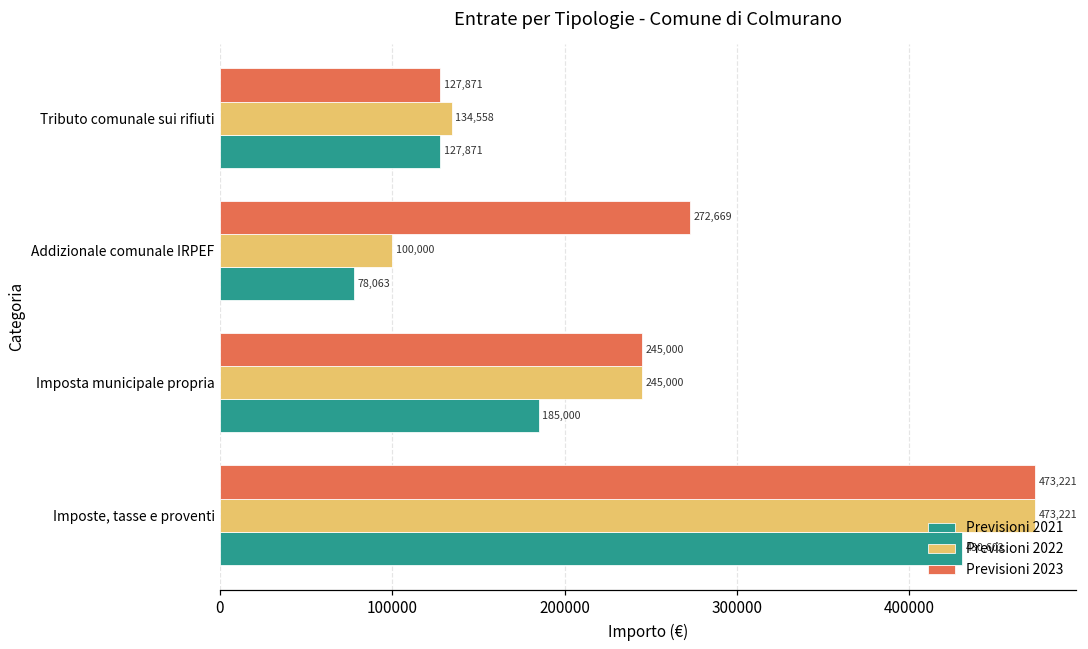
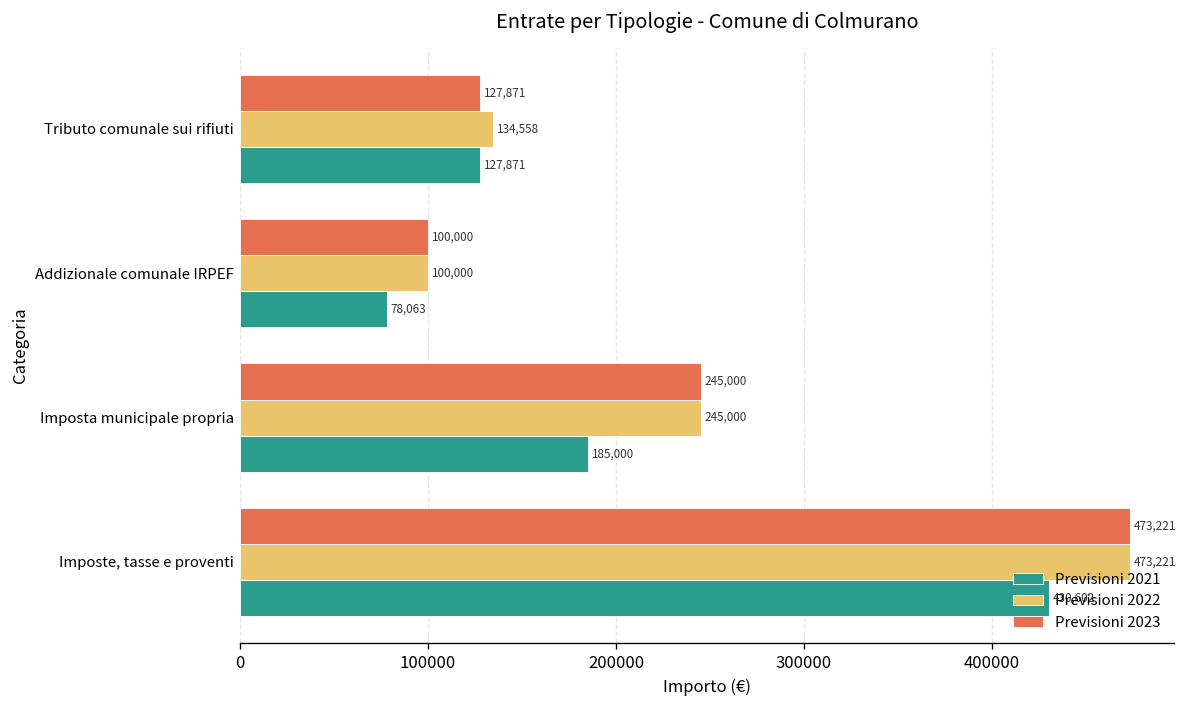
  {
    "Previsioni 2021": {
      "Tributo comunale sui rifiuti": "127,871",
      "Addizionale comunale IRPEF": "78,063",
      "Imposta municipale propria": "185,000",
      "Imposte, tasse e proventi": "430,602"
    },
    "Previsioni 2022": {
      "Tributo comunale sui rifiuti": "134,558",
      "Addizionale comunale IRPEF": "100,000",
      "Imposta municipale propria": "245,000",
      "Imposte, tasse e proventi": "473,221"
    },
    "Previsioni 2023": {
      "Tributo comunale sui rifiuti": "127,871",
-     "Addizionale comunale IRPEF": "272,669",
+     "Addizionale comunale IRPEF": "100,000",
      "Imposta municipale propria": "245,000",
      "Imposte, tasse e proventi": "473,221"
    }
  }
